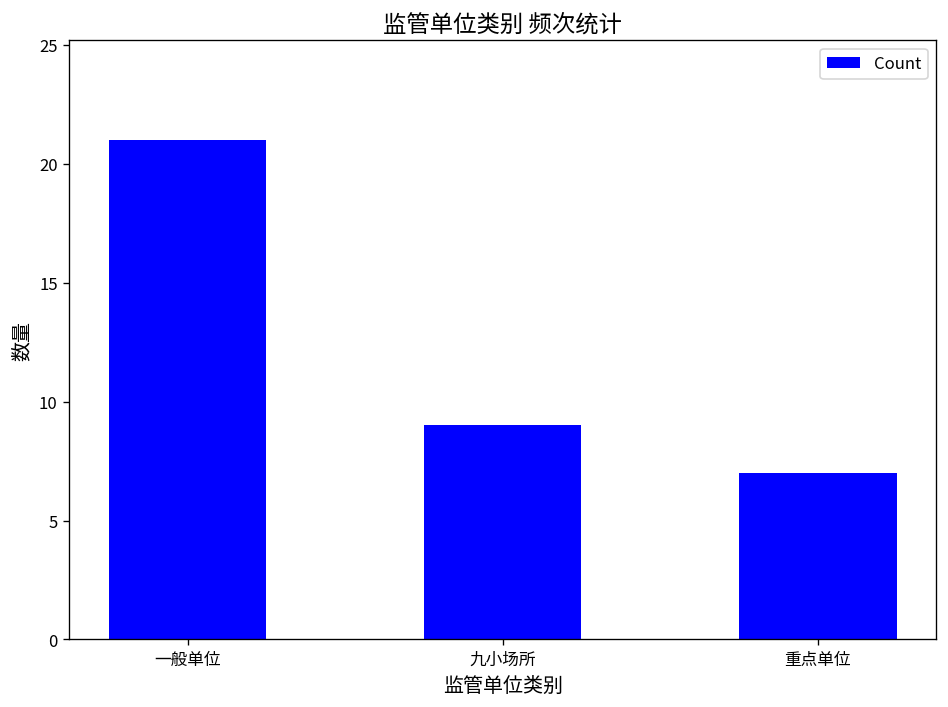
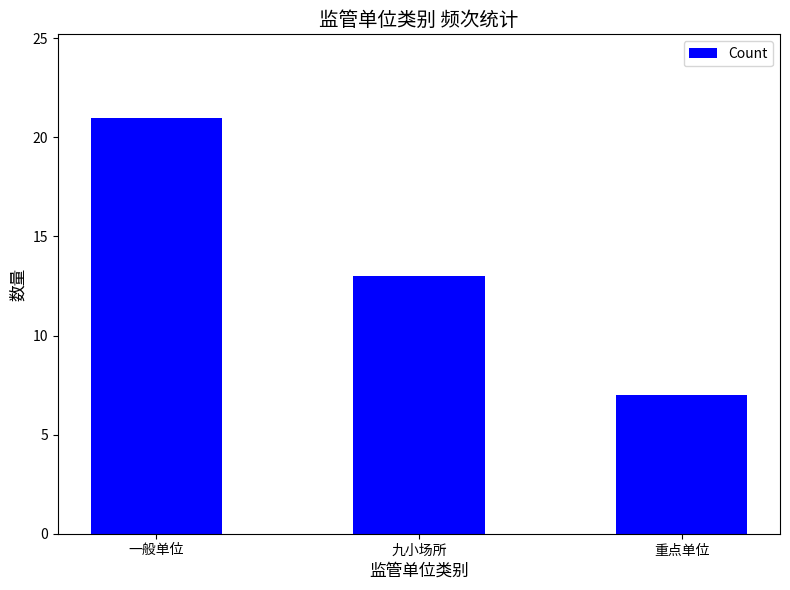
  {
    "一般单位": 21,
-   "九小场所": 9,
+   "九小场所": 13,
    "重点单位": 7
  }
